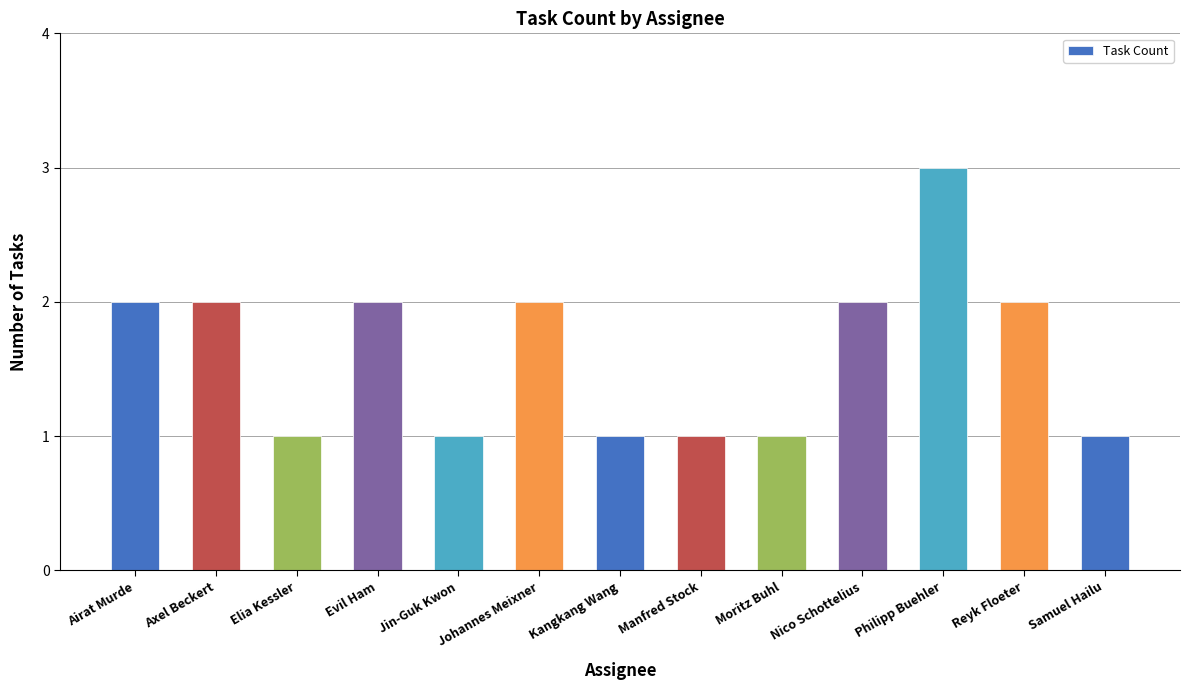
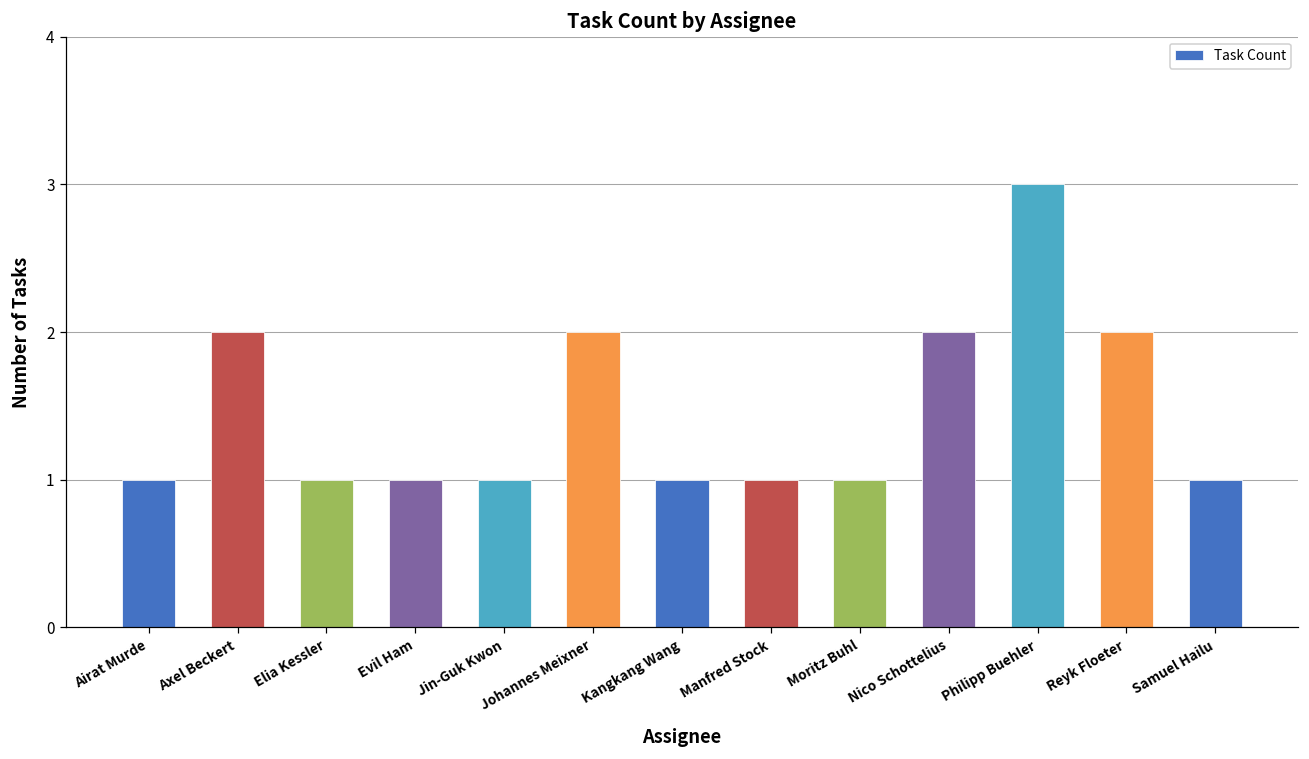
  {
-   "Airat Murde": 2,
+   "Airat Murde": 1,
    "Axel Beckert": 2,
    "Elia Kessler": 1,
-   "Evil Ham": 2,
+   "Evil Ham": 1,
    "Jin-Guk Kwon": 1,
    "Johannes Meixner": 2,
    "Kangkang Wang": 1,
    "Manfred Stock": 1,
    "Moritz Buhl": 1,
    "Nico Schottelius": 2,
    "Philipp Buehler": 3,
    "Reyk Floeter": 2,
    "Samuel Hailu": 1
  }
